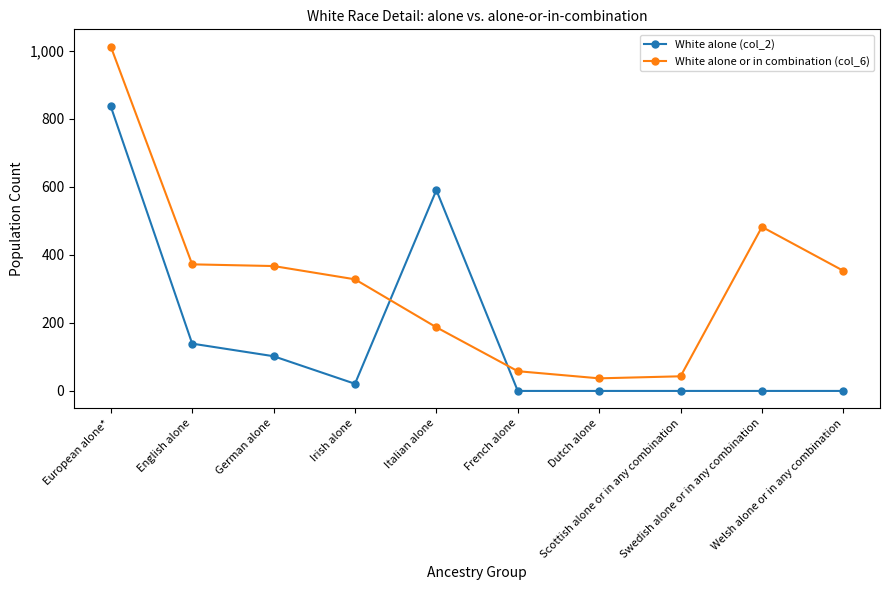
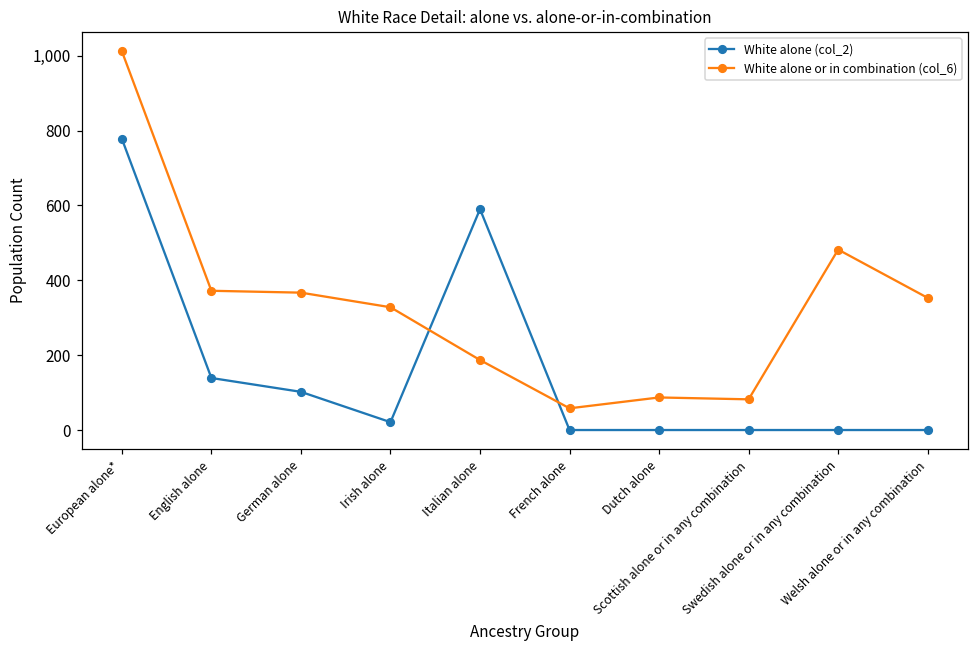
  {
    "White alone (col_2)": {
-     "European alone*": "840",
+     "European alone*": "780",
      "English alone": "140",
      "German alone": "100",
      "Irish alone": "20",
      "Italian alone": "590",
      "French alone": "0",
      "Dutch alone": "0",
      "Scottish alone or in any combination": "0",
      "Swedish alone or in any combination": "0",
      "Welsh alone or in any combination": "0"
    },
    "White alone or in combination (col_6)": {
      "European alone*": "1,010",
      "English alone": "370",
      "German alone": "370",
      "Irish alone": "330",
      "Italian alone": "190",
      "French alone": "60",
-     "Dutch alone": "40",
-     "Scottish alone or in any combination": "40",
+     "Dutch alone": "90",
+     "Scottish alone or in any combination": "80",
      "Swedish alone or in any combination": "480",
      "Welsh alone or in any combination": "350"
    }
  }
